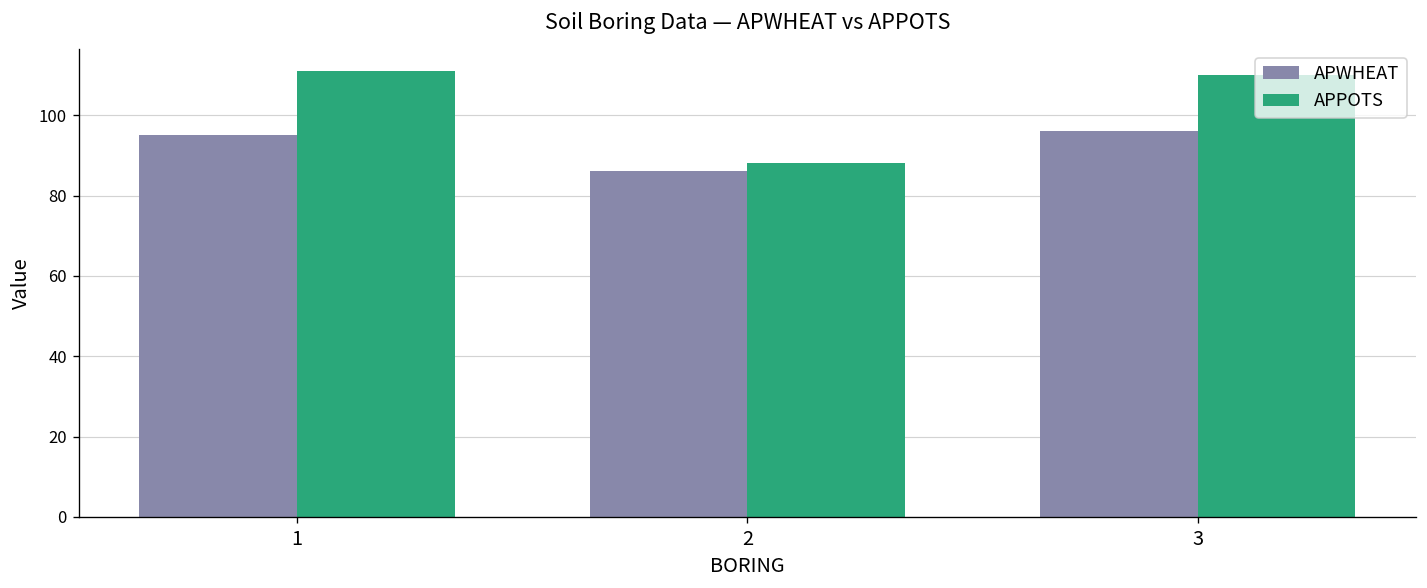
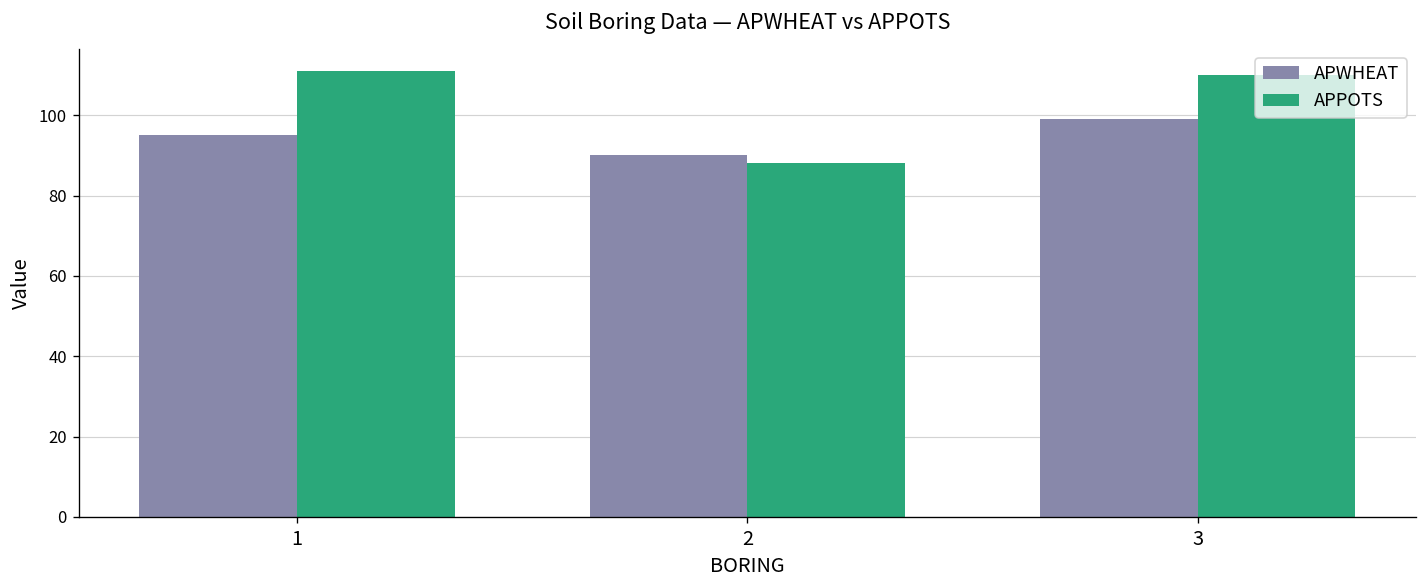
  {
    "APWHEAT": {
      "1": 95,
-     "2": 86,
-     "3": 96
+     "2": 90,
+     "3": 99
    },
    "APPOTS": {
      "1": 111,
      "2": 88
    }
  }
